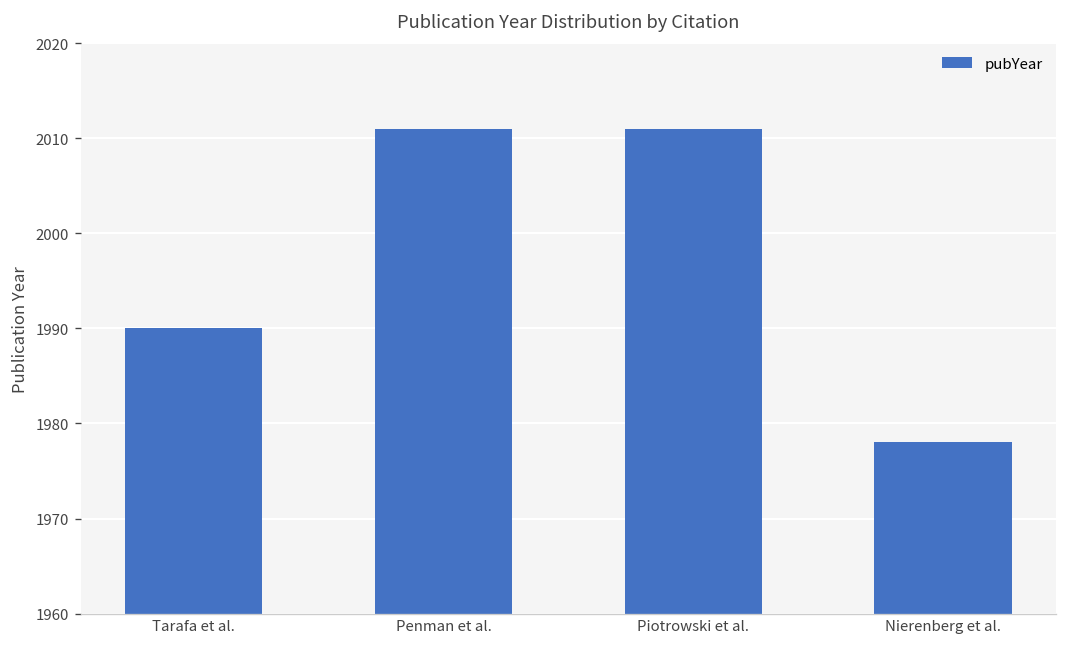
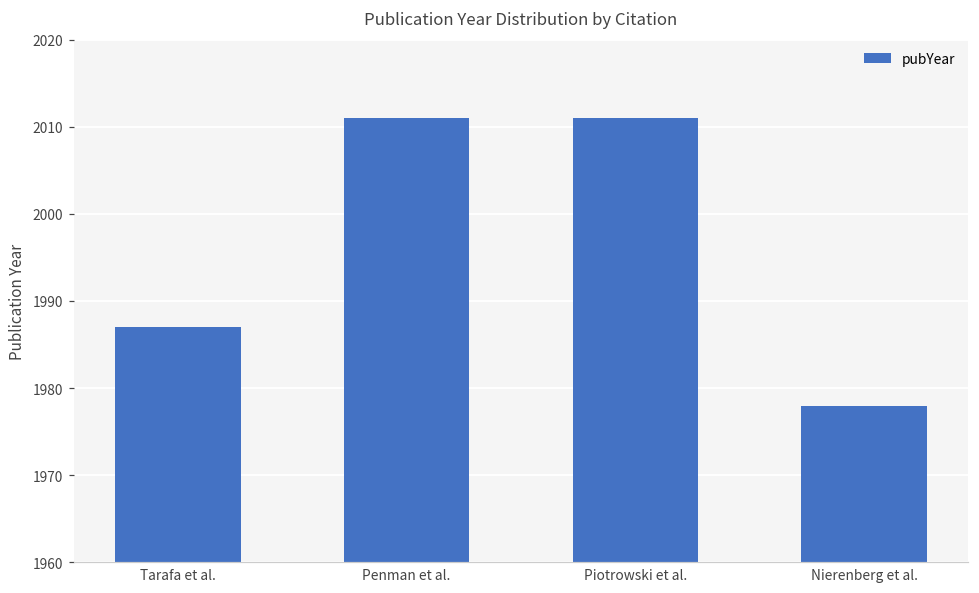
  {
-   "Tarafa et al.": 1990,
+   "Tarafa et al.": 1987,
    "Penman et al.": 2011,
    "Piotrowski et al.": 2011,
    "Nierenberg et al.": 1978
  }
